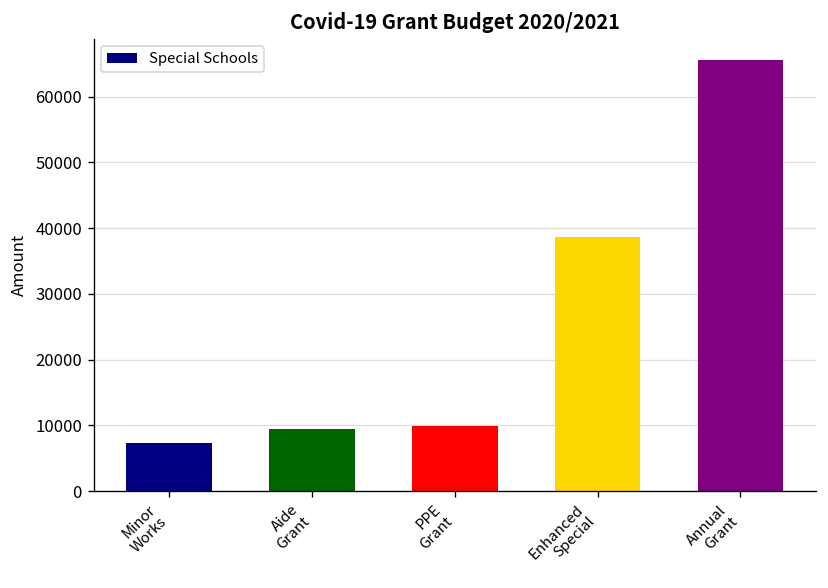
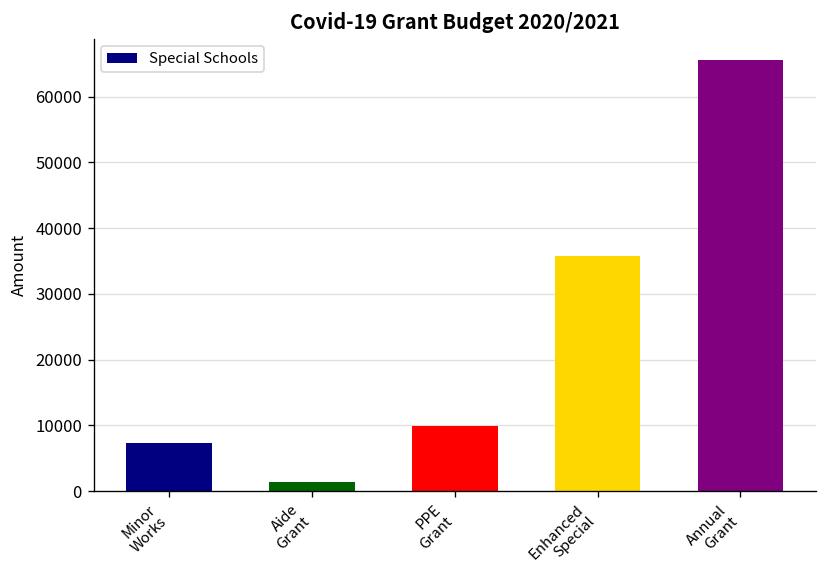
  {
    "Minor Works": 7000,
-   "Aide Grant": 9000,
+   "Aide Grant": 1000,
    "PPE Grant": 10000,
-   "Enhanced Special": 39000,
+   "Enhanced Special": 36000,
    "Annual Grant": 66000
  }
